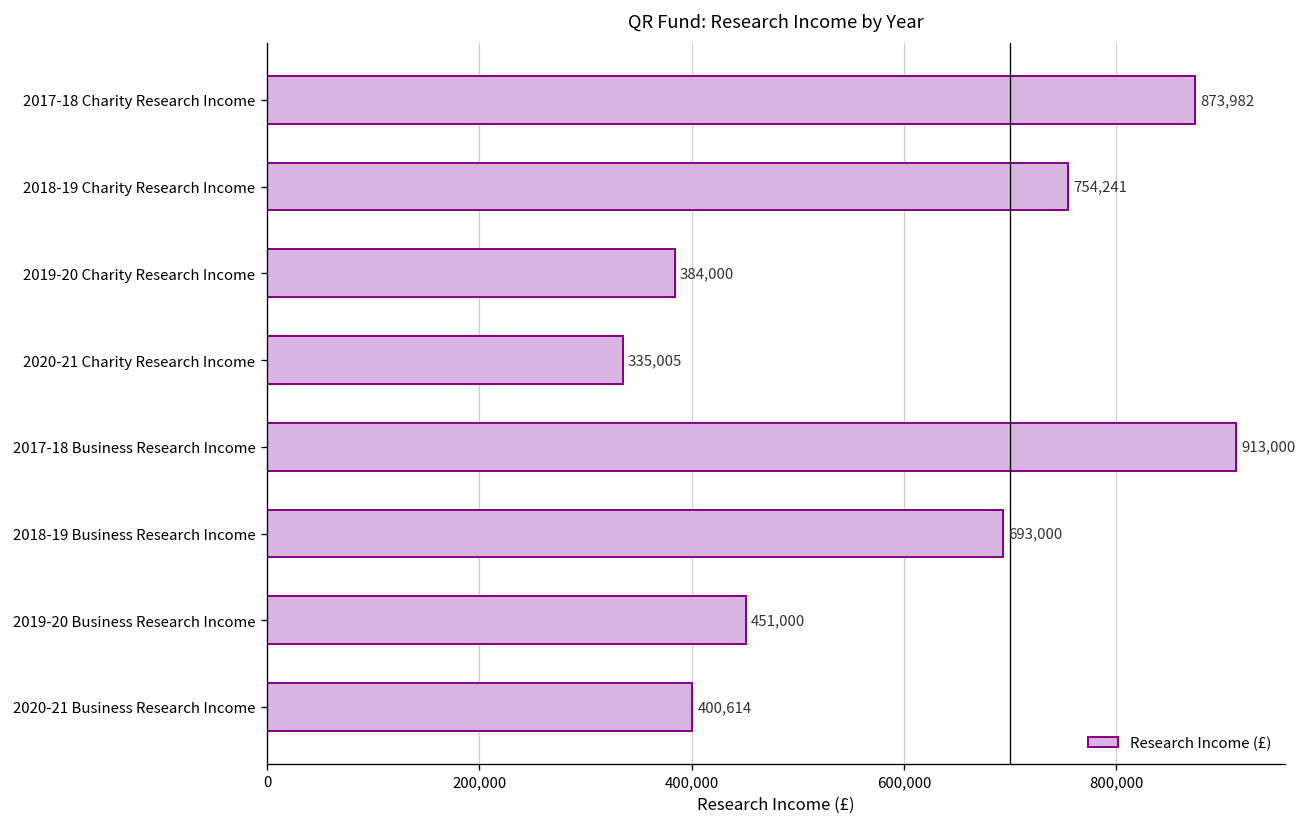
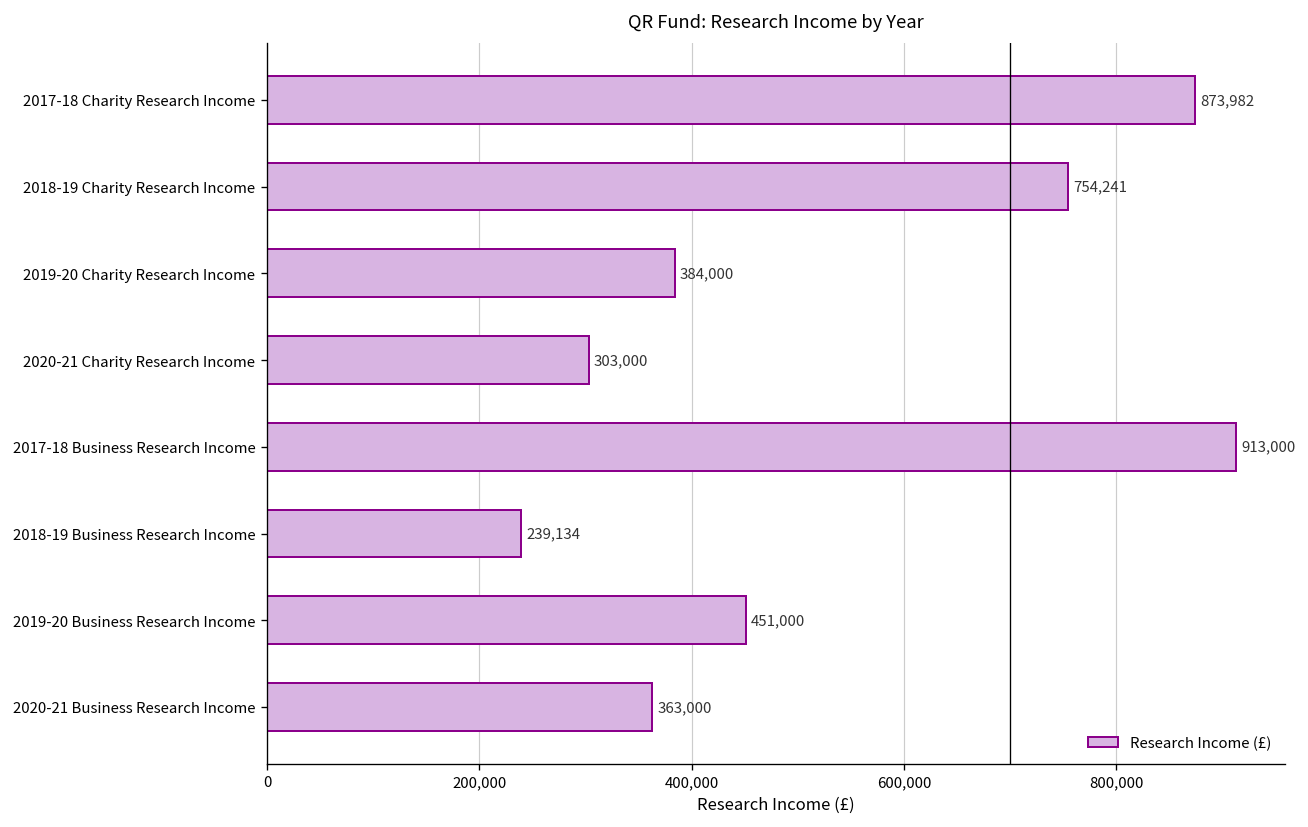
  {
    "2017-18 Charity Research Income": "873,982",
    "2018-19 Charity Research Income": "754,241",
    "2019-20 Charity Research Income": "384,000",
-   "2020-21 Charity Research Income": "335,005",
+   "2020-21 Charity Research Income": "303,000",
    "2017-18 Business Research Income": "913,000",
-   "2018-19 Business Research Income": "693,000",
+   "2018-19 Business Research Income": "239,134",
    "2019-20 Business Research Income": "451,000",
-   "2020-21 Business Research Income": "400,614"
+   "2020-21 Business Research Income": "363,000"
  }
